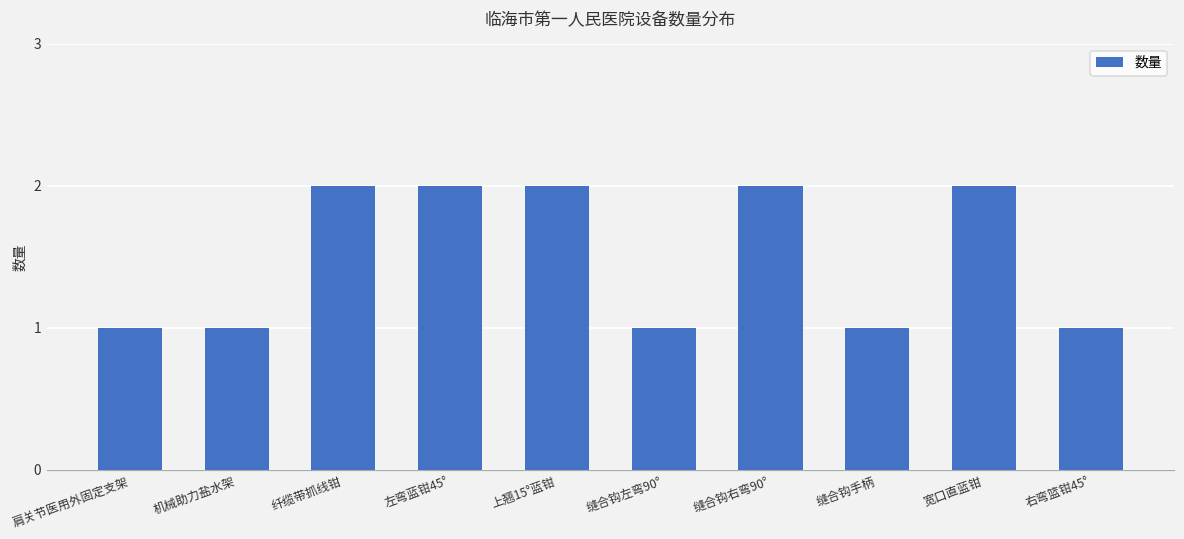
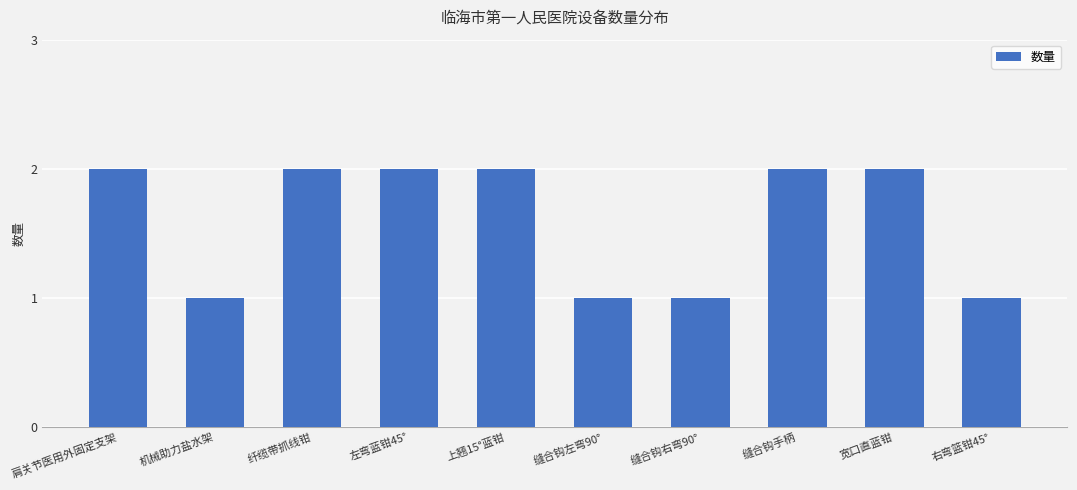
  {
-   "肩关节医用外固定支架": 1,
+   "肩关节医用外固定支架": 2,
    "机械助力盐水架": 1,
    "纤缆带抓线钳": 2,
    "左弯蓝钳45°": 2,
    "上翘15°蓝钳": 2,
    "缝合钩左弯90°": 1,
-   "缝合钩右弯90°": 2,
-   "缝合钩手柄": 1,
+   "缝合钩右弯90°": 1,
+   "缝合钩手柄": 2,
    "宽口直蓝钳": 2,
    "右弯篮钳45°": 1
  }
